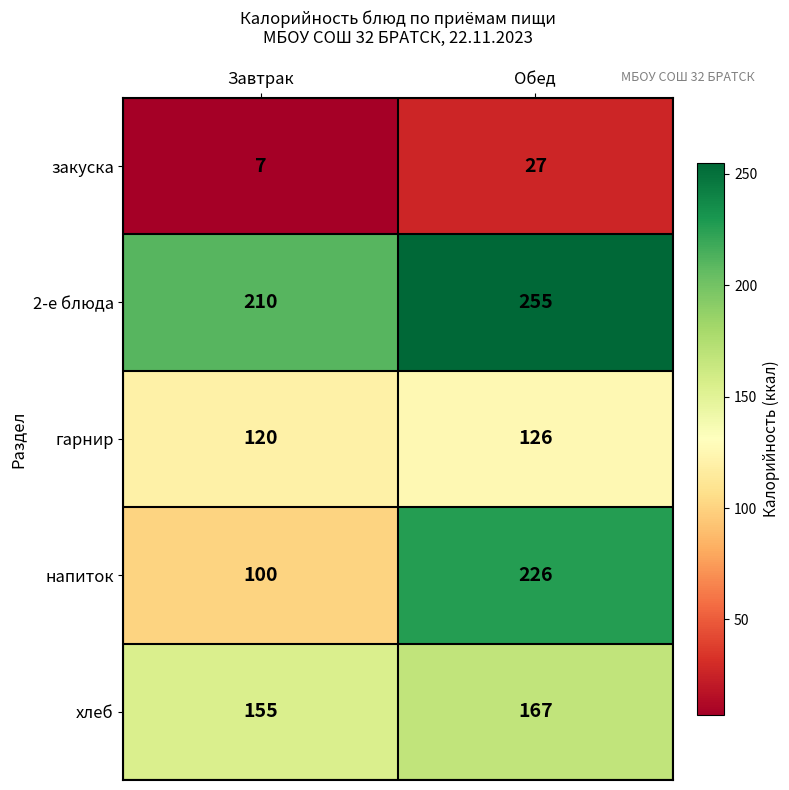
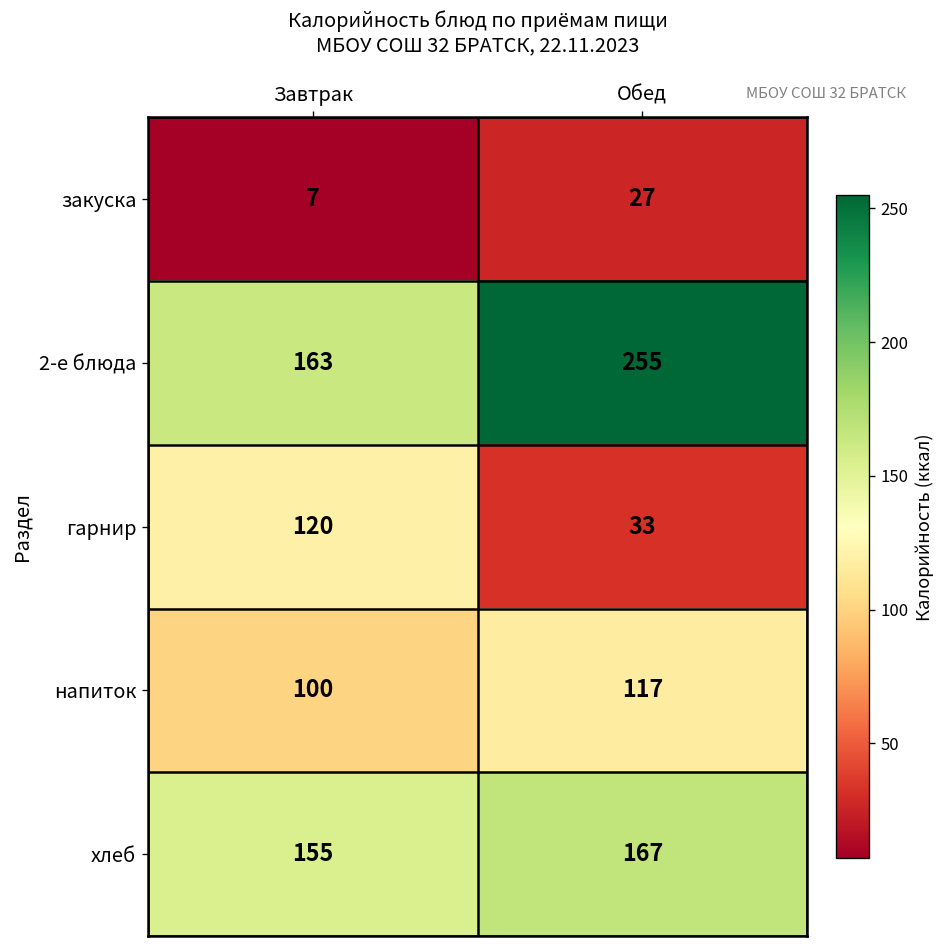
  {
    "закуска": {
      "Завтрак": 7,
      "Обед": 27
    },
    "2-е блюда": {
-     "Завтрак": 210,
+     "Завтрак": 163,
      "Обед": 255
    },
    "гарнир": {
      "Завтрак": 120,
-     "Обед": 126
+     "Обед": 33
    },
    "напиток": {
      "Завтрак": 100,
-     "Обед": 226
+     "Обед": 117
    },
    "хлеб": {
      "Завтрак": 155,
      "Обед": 167
    }
  }
